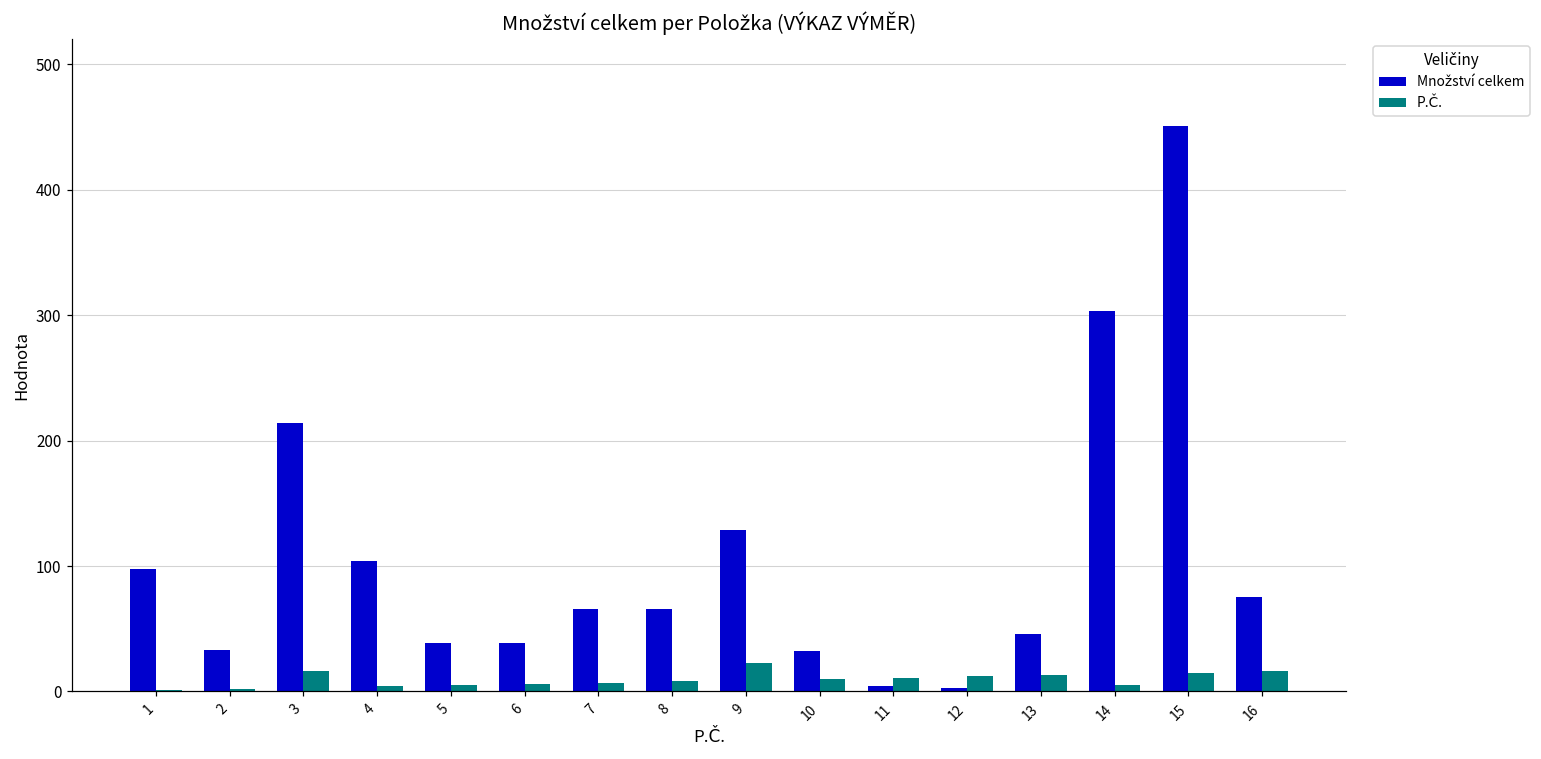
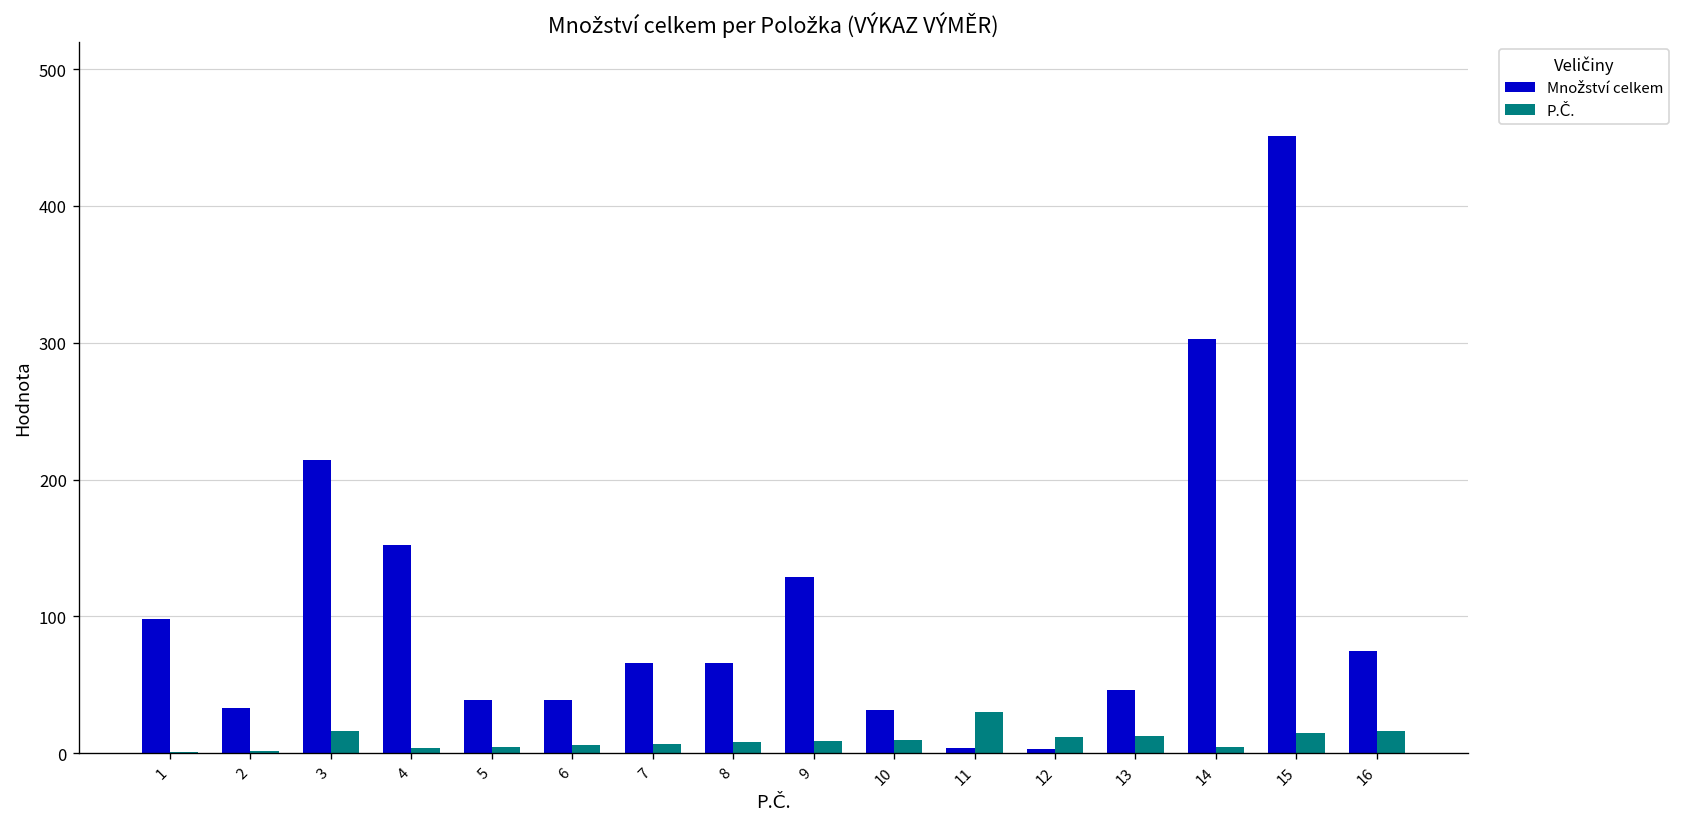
  {
    "Množství celkem": {
      "1": 98,
      "2": 33,
      "3": 214,
-     "4": 104,
+     "4": 152,
      "5": 39,
      "6": 39,
      "7": 66,
      "8": 66,
      "9": 129,
      "10": 32,
      "11": 4,
      "12": 3,
      "13": 46,
      "14": 303,
      "15": 451,
      "16": 75
    },
    "P.Č.": {
      "3": 16,
      "4": 4,
      "5": 5,
      "6": 6,
      "7": 7,
      "8": 8,
-     "9": 23,
+     "9": 9,
      "10": 10,
-     "11": 11,
+     "11": 30,
      "12": 12,
      "13": 13,
      "14": 5,
      "15": 15,
      "16": 16
    }
  }
